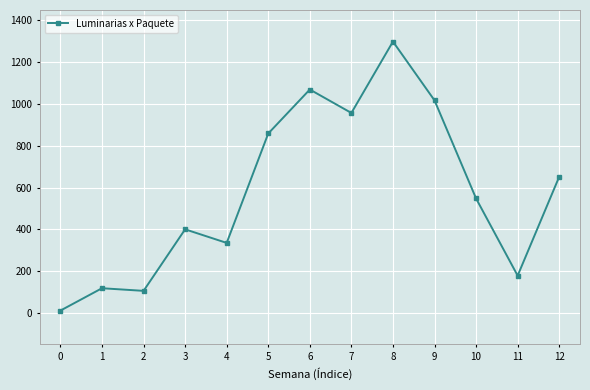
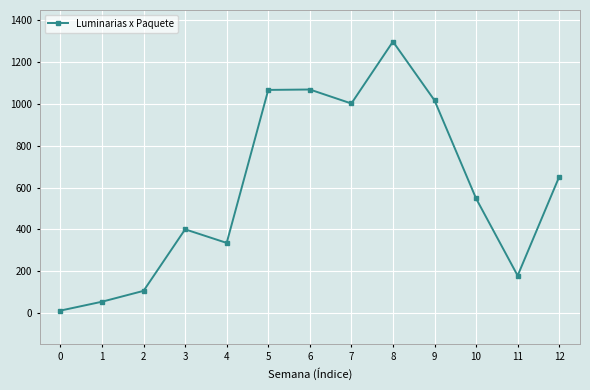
  {
    "0": 10,
-   "1": 120,
+   "1": 50,
    "2": 110,
    "3": 400,
    "4": 330,
-   "5": 860,
+   "5": 1070,
    "6": 1070,
-   "7": 960,
+   "7": 1000,
    "8": 1300,
    "9": 1020,
    "10": 550,
    "11": 180,
    "12": 650
  }
